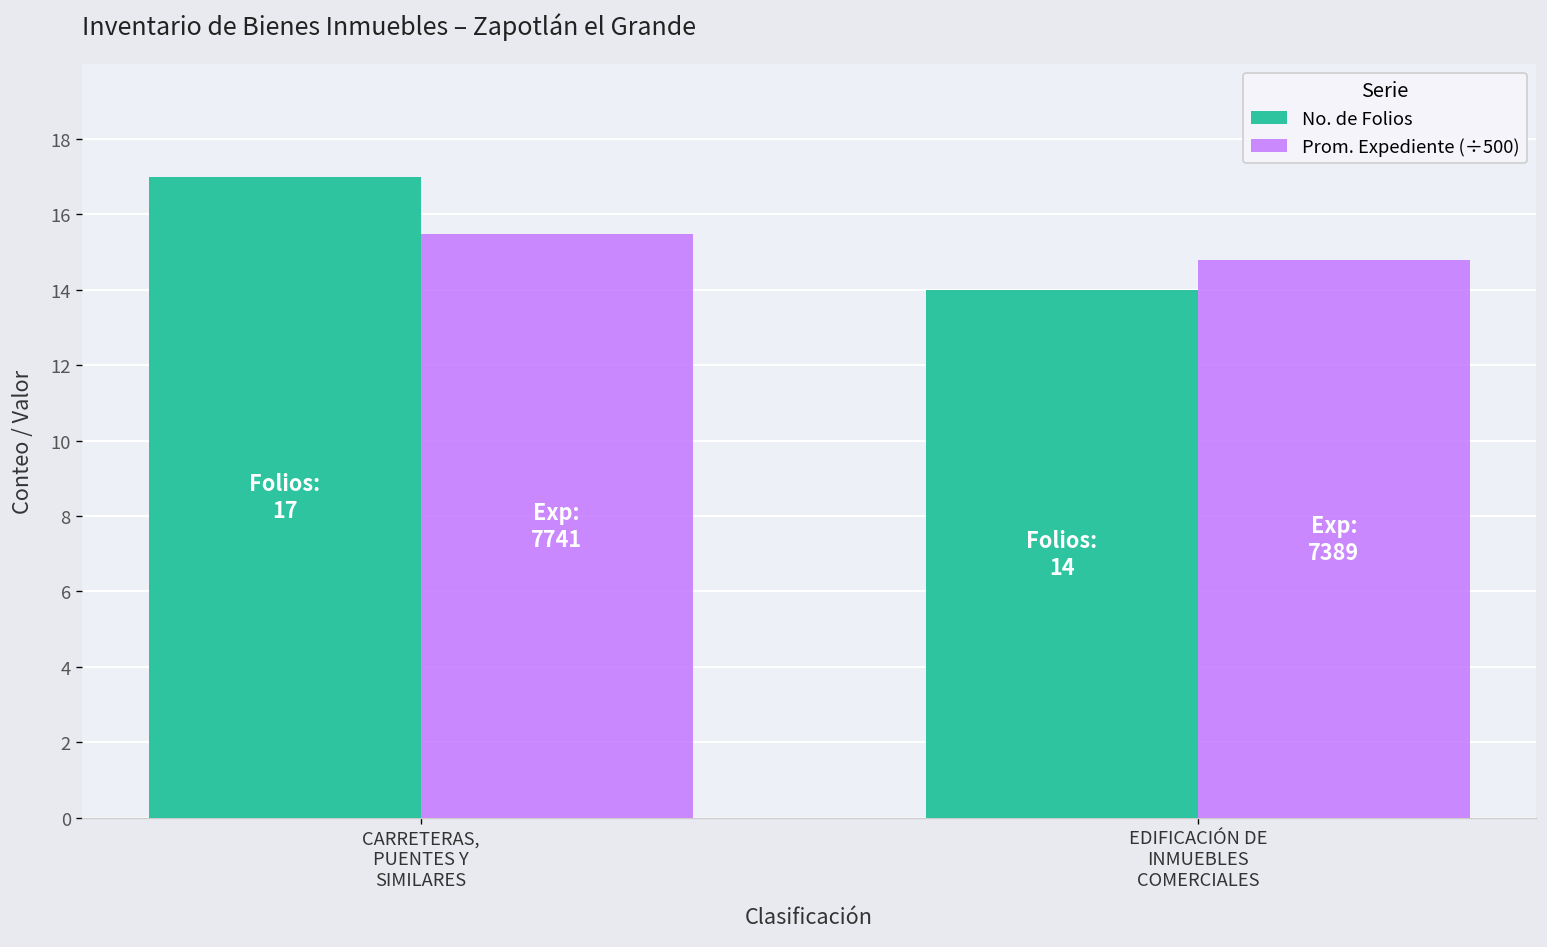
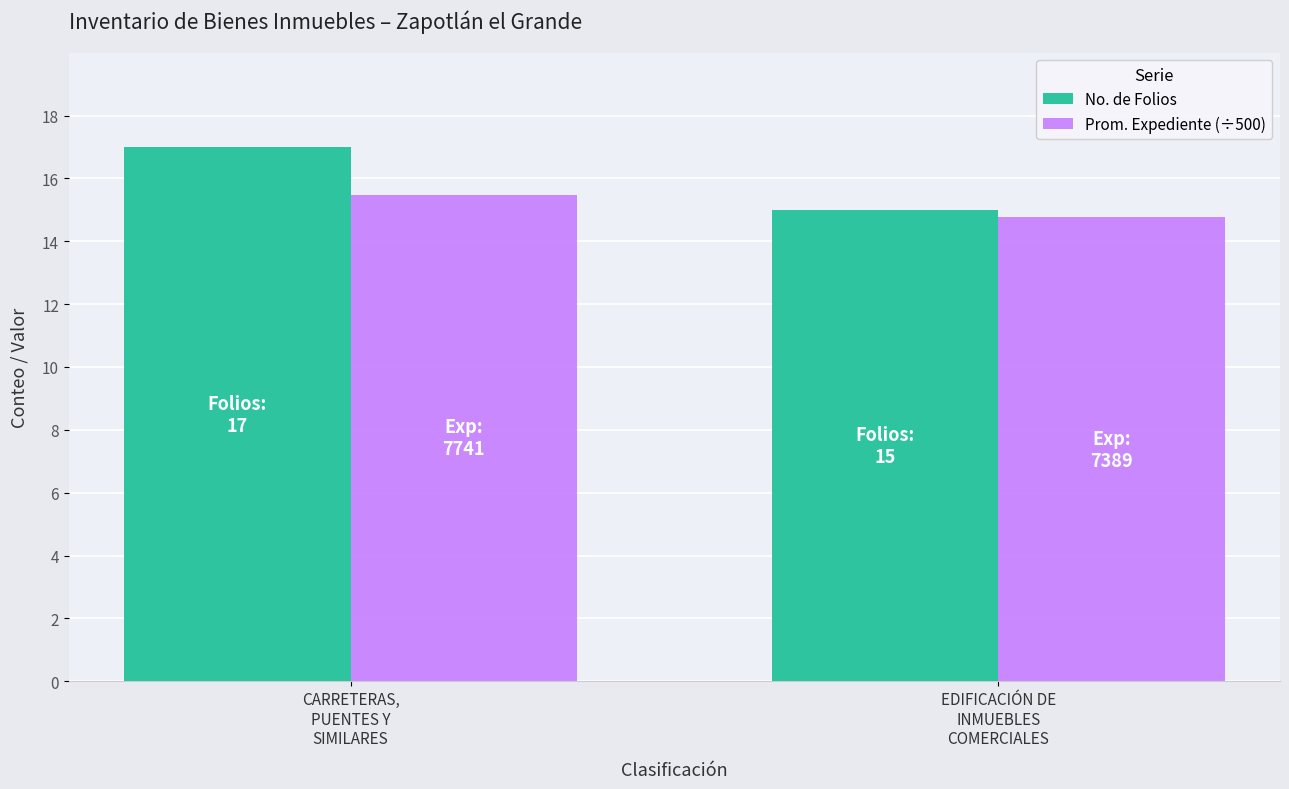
  {
    "No. de Folios": {
      "CARRETERAS, PUENTES Y SIMILARES": 17,
-     "EDIFICACIÓN DE INMUEBLES COMERCIALES": 14
+     "EDIFICACIÓN DE INMUEBLES COMERCIALES": 15
    }
  }
